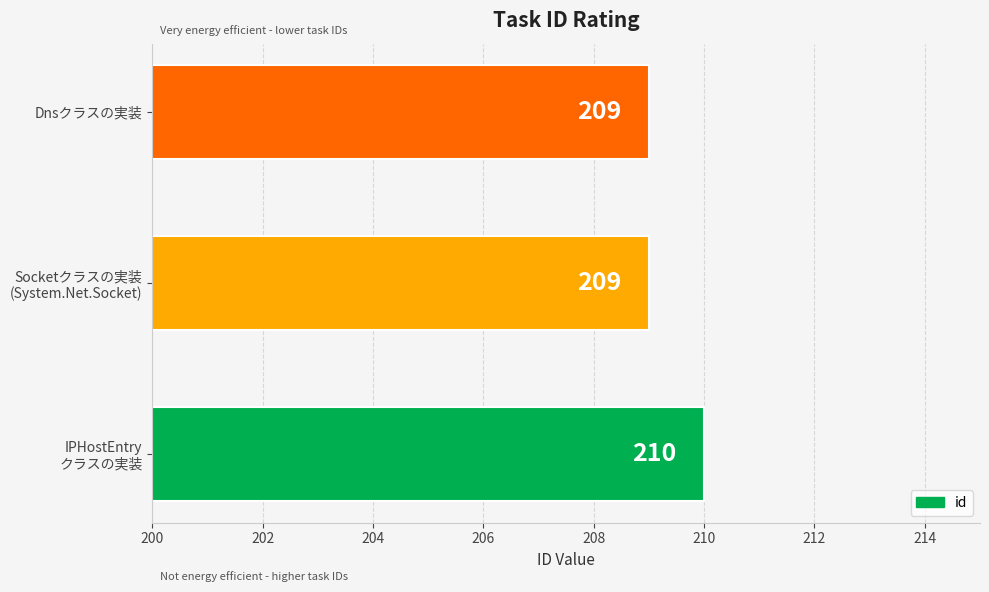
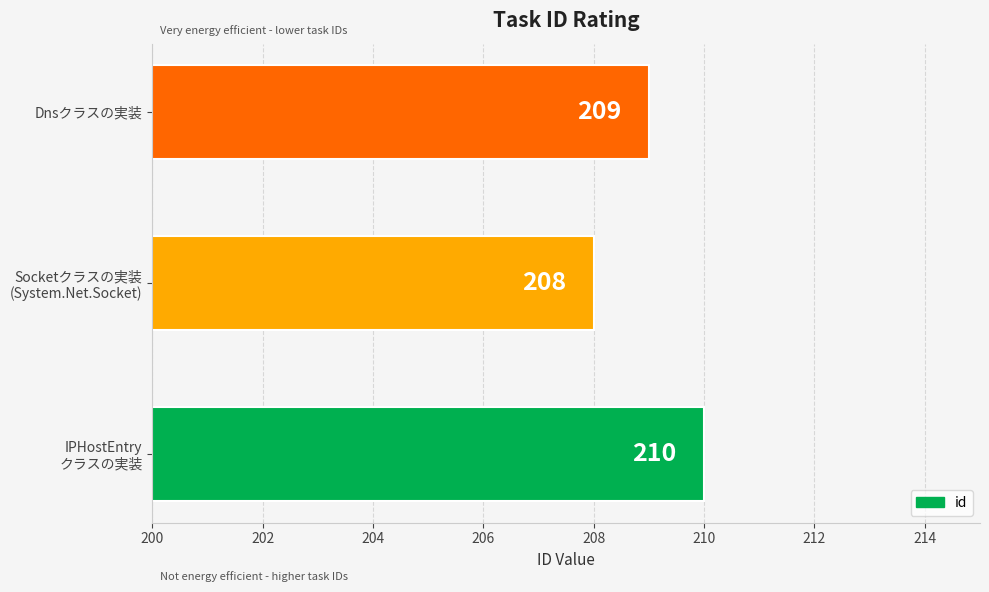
  {
    "Dnsクラスの実装": 209,
-   "Socketクラスの実装 (System.Net.Socket)": 209,
+   "Socketクラスの実装 (System.Net.Socket)": 208,
    "IPHostEntry クラスの実装": 210
  }
